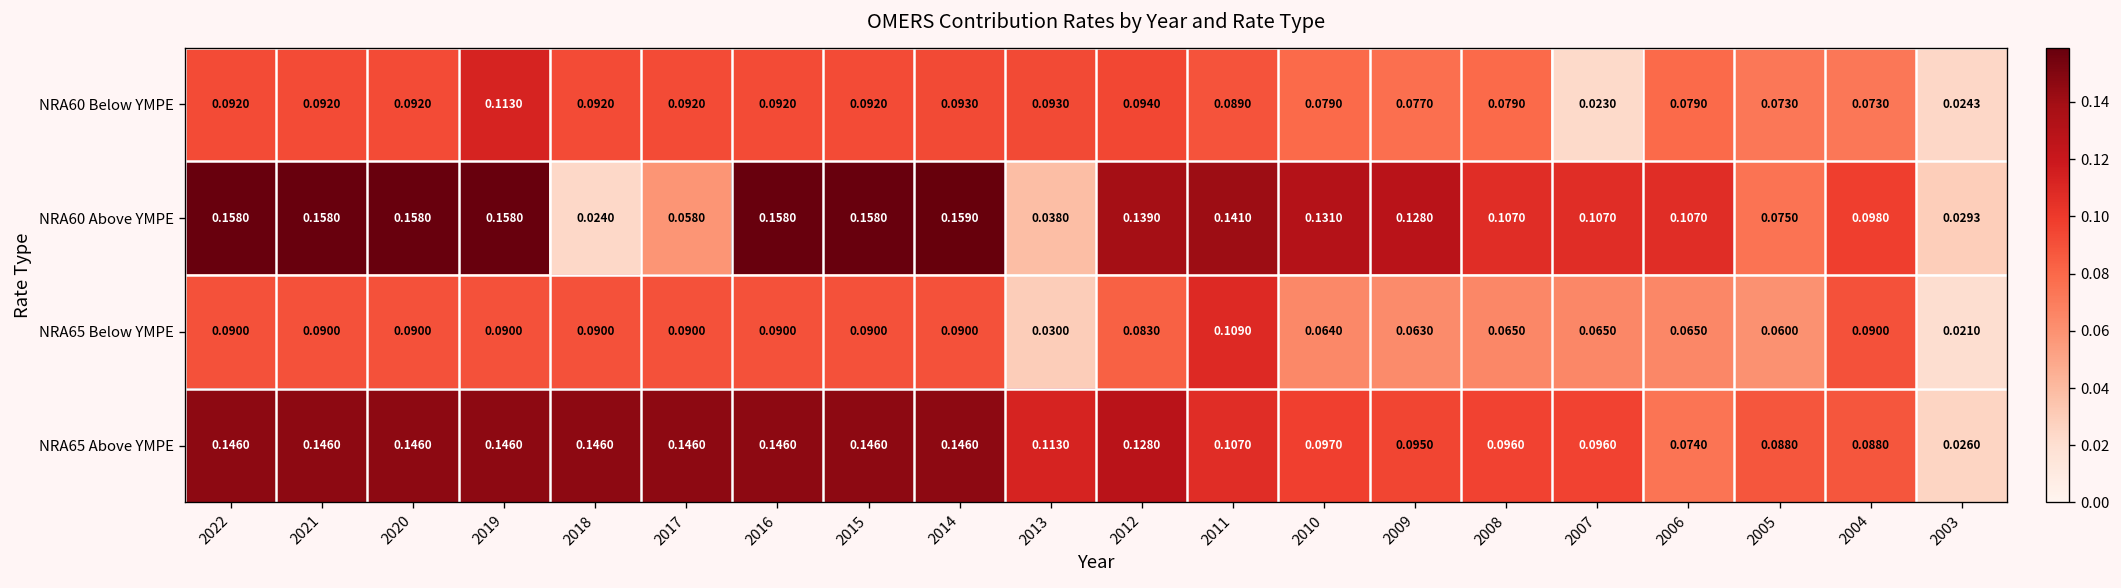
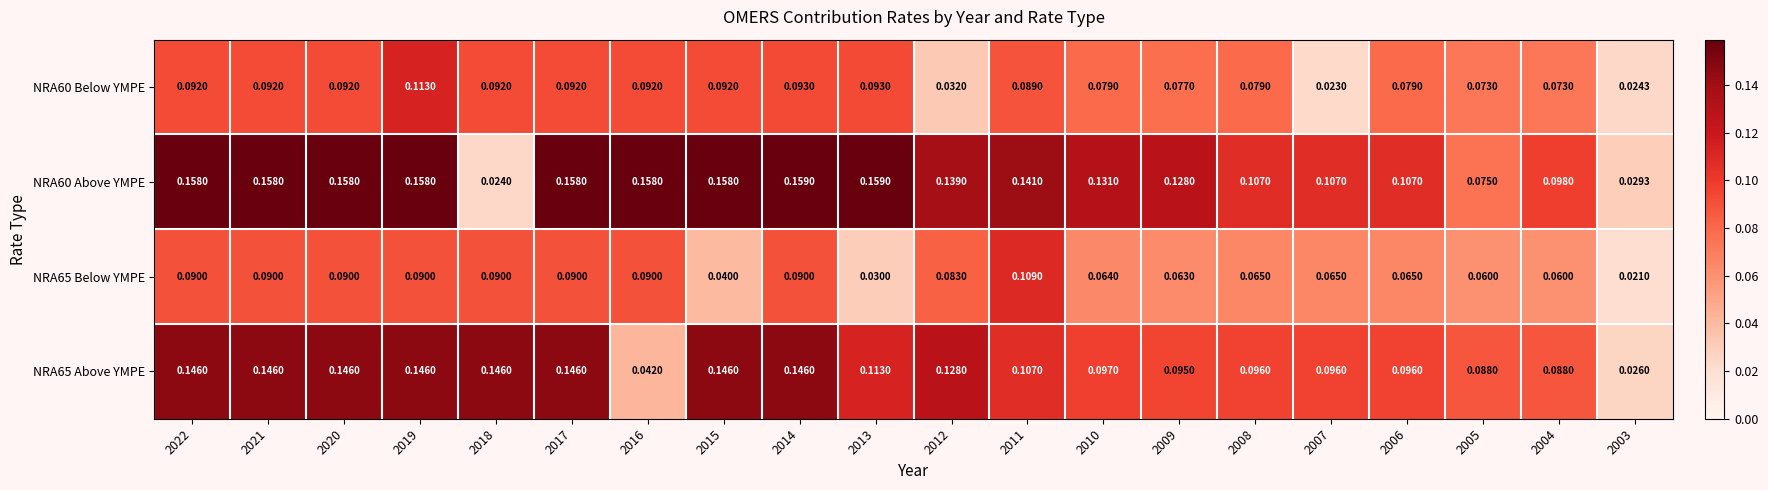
  {
    "NRA60 Below YMPE": {
      "2022": 0.0920,
      "2021": 0.0920,
      "2020": 0.0920,
      "2019": 0.1130,
      "2018": 0.0920,
      "2017": 0.0920,
      "2016": 0.0920,
      "2015": 0.0920,
      "2014": 0.0930,
      "2013": 0.0930,
-     "2012": 0.0940,
+     "2012": 0.0320,
      "2011": 0.0890,
      "2010": 0.0790,
      "2009": 0.0770,
      "2008": 0.0790,
      "2007": 0.0230,
      "2006": 0.0790,
      "2005": 0.0730,
      "2004": 0.0730,
      "2003": 0.0243
    },
    "NRA60 Above YMPE": {
      "2022": 0.1580,
      "2021": 0.1580,
      "2020": 0.1580,
      "2019": 0.1580,
      "2018": 0.0240,
-     "2017": 0.0580,
+     "2017": 0.1580,
      "2016": 0.1580,
      "2015": 0.1580,
      "2014": 0.1590,
-     "2013": 0.0380,
+     "2013": 0.1590,
      "2012": 0.1390,
      "2011": 0.1410,
      "2010": 0.1310,
      "2009": 0.1280,
      "2008": 0.1070,
      "2007": 0.1070,
      "2006": 0.1070,
      "2005": 0.0750,
      "2004": 0.0980,
      "2003": 0.0293
    },
    "NRA65 Below YMPE": {
      "2022": 0.0900,
      "2021": 0.0900,
      "2020": 0.0900,
      "2019": 0.0900,
      "2018": 0.0900,
      "2017": 0.0900,
      "2016": 0.0900,
-     "2015": 0.0900,
+     "2015": 0.0400,
      "2014": 0.0900,
      "2013": 0.0300,
      "2012": 0.0830,
      "2011": 0.1090,
      "2010": 0.0640,
      "2009": 0.0630,
      "2008": 0.0650,
      "2007": 0.0650,
      "2006": 0.0650,
      "2005": 0.0600,
-     "2004": 0.0900,
+     "2004": 0.0600,
      "2003": 0.0210
    },
    "NRA65 Above YMPE": {
      "2022": 0.1460,
      "2021": 0.1460,
      "2020": 0.1460,
      "2019": 0.1460,
      "2018": 0.1460,
      "2017": 0.1460,
-     "2016": 0.1460,
+     "2016": 0.0420,
      "2015": 0.1460,
      "2014": 0.1460,
      "2013": 0.1130,
      "2012": 0.1280,
      "2011": 0.1070,
      "2010": 0.0970,
      "2009": 0.0950,
      "2008": 0.0960,
      "2007": 0.0960,
-     "2006": 0.0740,
+     "2006": 0.0960,
      "2005": 0.0880,
      "2004": 0.0880,
      "2003": 0.0260
    }
  }
